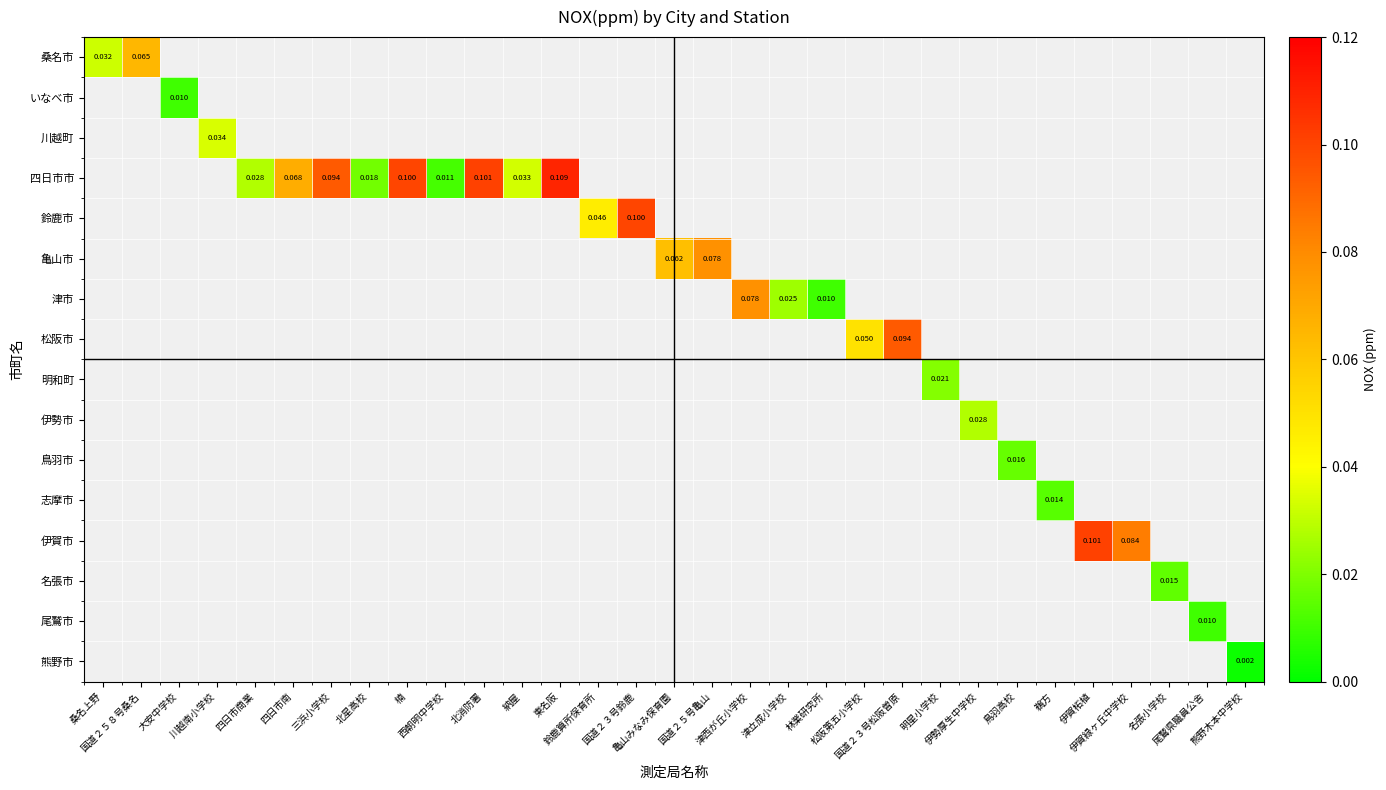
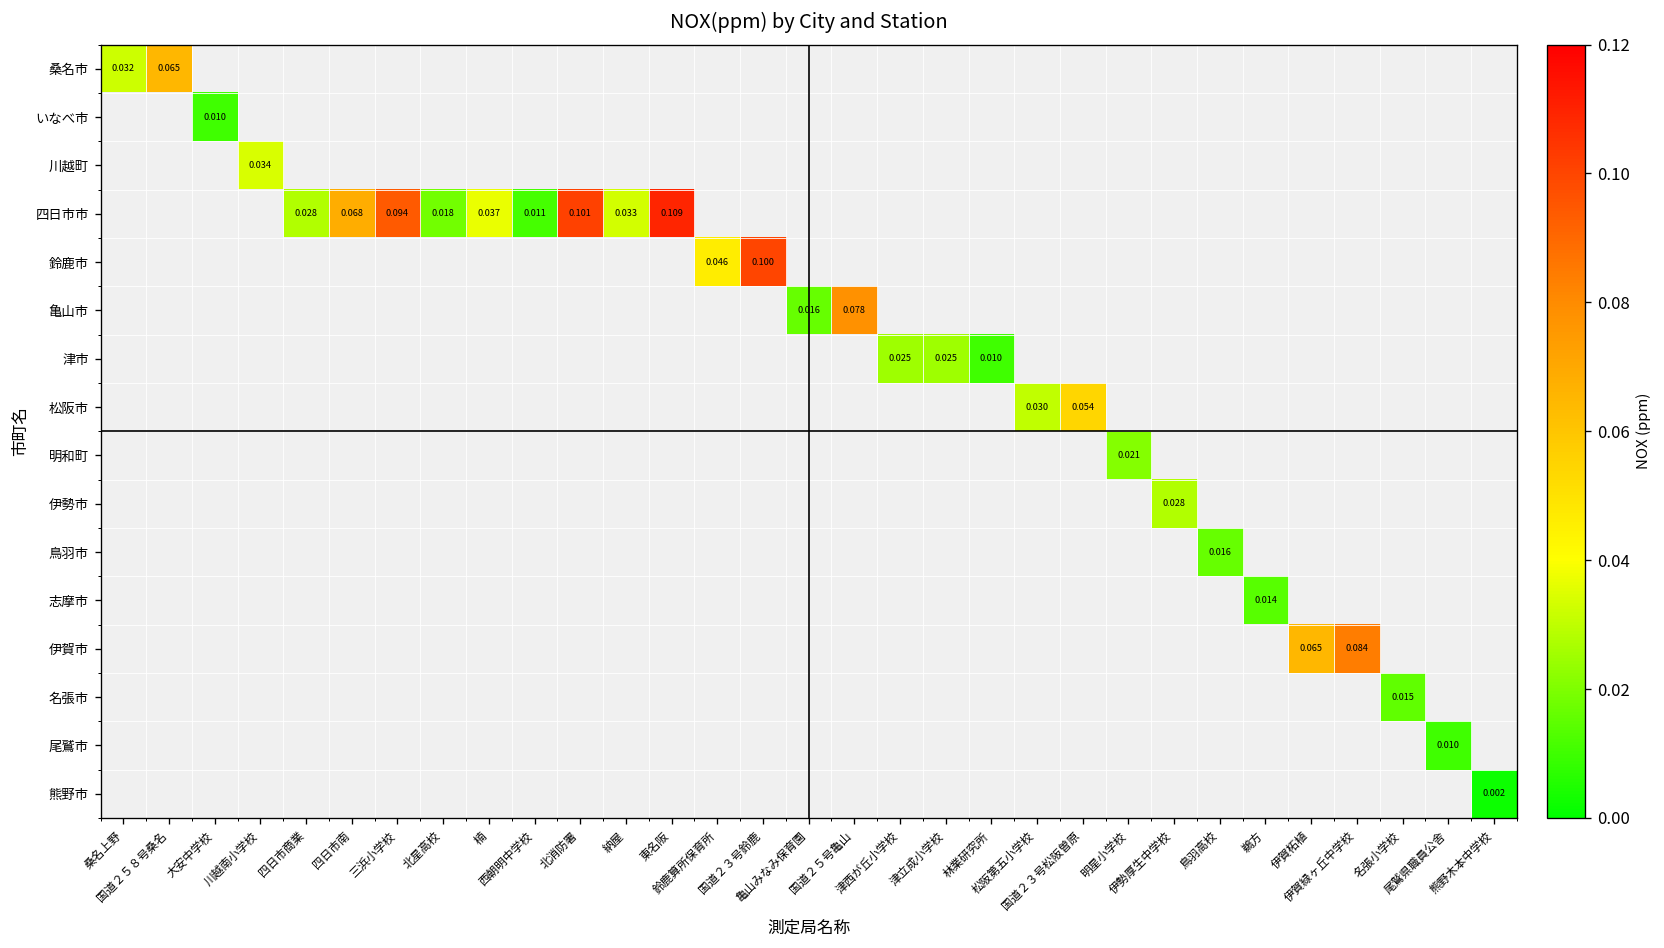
  {
    "桑名市": {
      "桑名上野": 0.032,
      "国道２５８号桑名": 0.065
    },
    "いなべ市": {
      "大安中学校": 0.010
    },
    "川越町": {
      "川越南小学校": 0.034
    },
    "四日市市": {
      "四日市商業": 0.028,
      "四日市南": 0.068,
      "三浜小学校": 0.094,
      "北星高校": 0.018,
-     "楠": 0.100,
+     "楠": 0.037,
      "西朝明中学校": 0.011,
      "北消防署": 0.101,
      "納屋": 0.033,
      "東名阪": 0.109
    },
    "鈴鹿市": {
      "鈴鹿算所保育所": 0.046,
      "国道２３号鈴鹿": 0.100
    },
    "亀山市": {
-     "亀山みなみ保育園": 0.062,
+     "亀山みなみ保育園": 0.016,
      "国道２５号亀山": 0.078
    },
    "津市": {
-     "津西が丘小学校": 0.078,
+     "津西が丘小学校": 0.025,
      "津立成小学校": 0.025,
      "林業研究所": 0.010
    },
    "松阪市": {
-     "松阪第五小学校": 0.050,
-     "国道２３号松阪曽原": 0.094
+     "松阪第五小学校": 0.030,
+     "国道２３号松阪曽原": 0.054
    },
    "明和町": {
      "明星小学校": 0.021
    },
    "伊勢市": {
      "伊勢厚生中学校": 0.028
    },
    "鳥羽市": {
      "鳥羽高校": 0.016
    },
    "志摩市": {
      "鵜方": 0.014
    },
    "伊賀市": {
-     "伊賀柘植": 0.101,
+     "伊賀柘植": 0.065,
      "伊賀緑ヶ丘中学校": 0.084
    },
    "名張市": {
      "名張小学校": 0.015
    },
    "尾鷲市": {
      "尾鷲県職員公舎": 0.010
    },
    "熊野市": {
      "熊野木本中学校": 0.002
    }
  }
